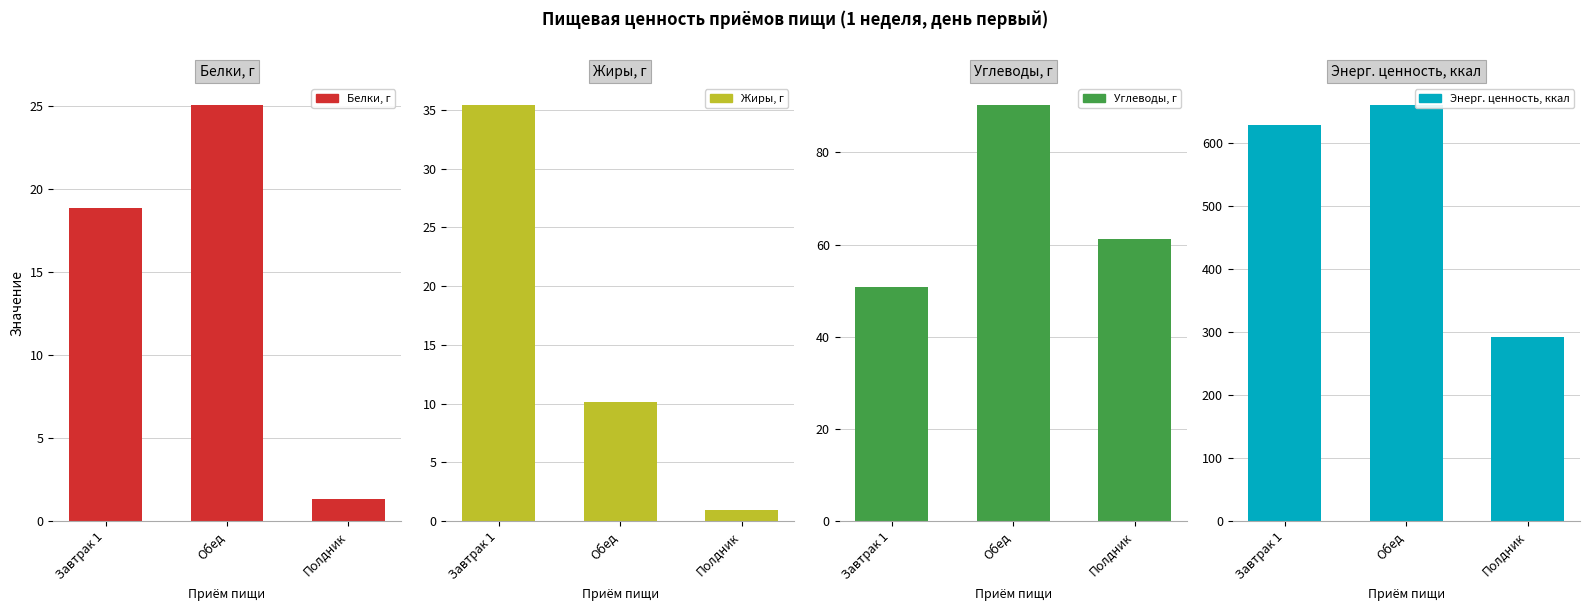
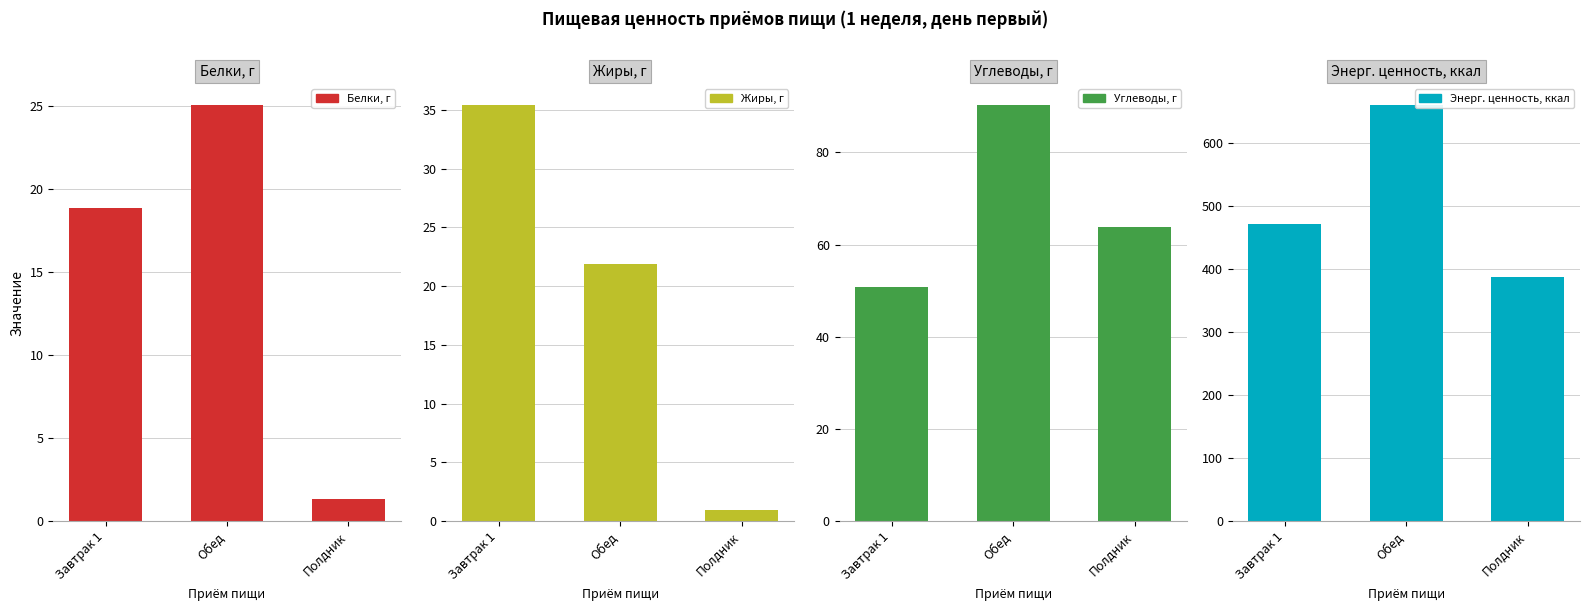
  {
    "Белки, г": {
      "Завтрак 1": 18.9,
      "Обед": 25.1,
      "Полдник": 1.3
    },
    "Жиры, г": {
      "Завтрак 1": 35.5,
-     "Обед": 10.1,
+     "Обед": 21.9,
      "Полдник": 0.9
    },
    "Углеводы, г": {
      "Завтрак 1": 51,
      "Обед": 90,
-     "Полдник": 61
+     "Полдник": 64
    },
    "Энерг. ценность, ккал": {
-     "Завтрак 1": 630,
+     "Завтрак 1": 470,
      "Обед": 660,
-     "Полдник": 290
+     "Полдник": 390
    }
  }
